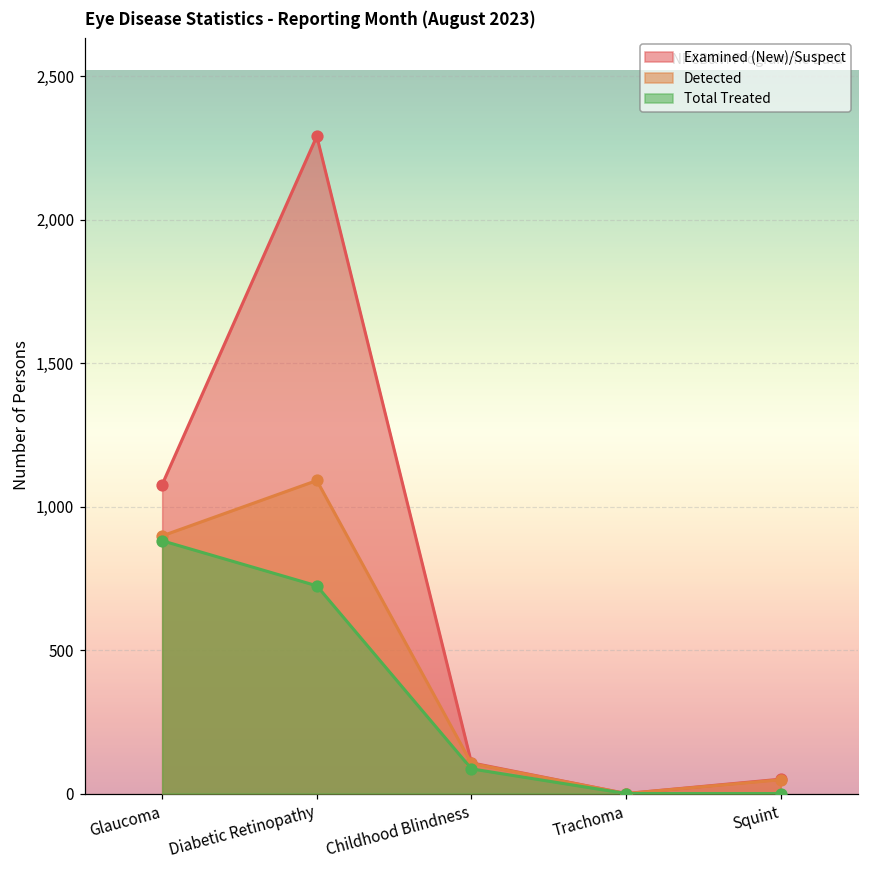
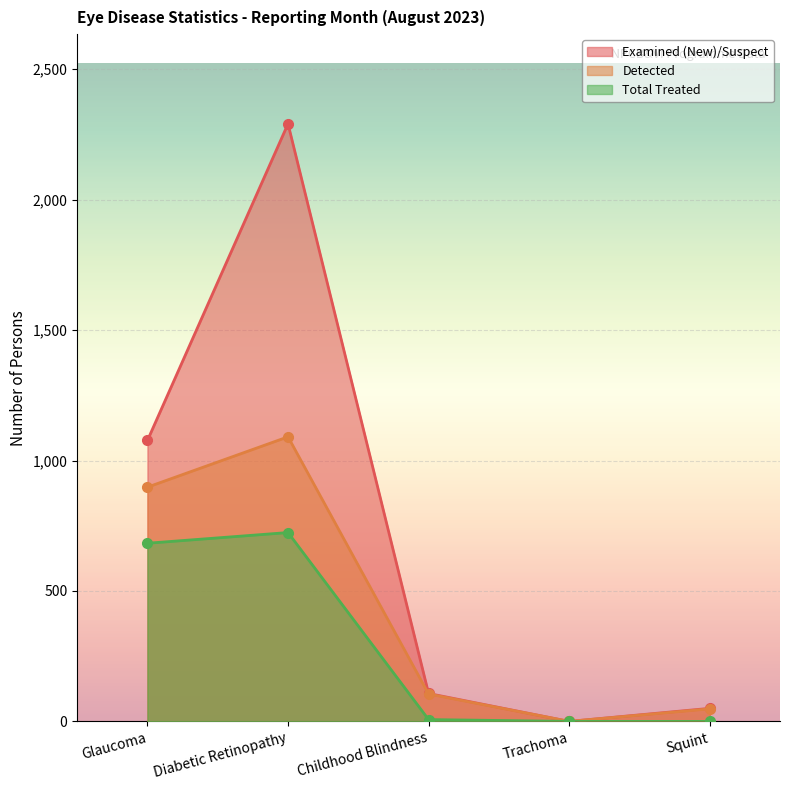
  {
    "Total Treated": {
-     "Glaucoma": 880,
+     "Glaucoma": 680,
      "Diabetic Retinopathy": 720,
-     "Childhood Blindness": 90,
+     "Childhood Blindness": 10,
      "Squint": 0
    }
  }
